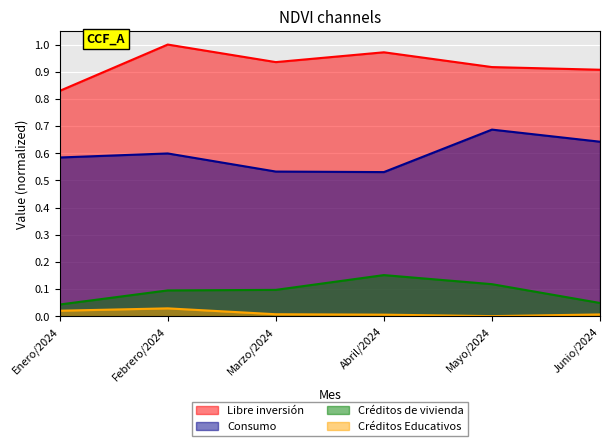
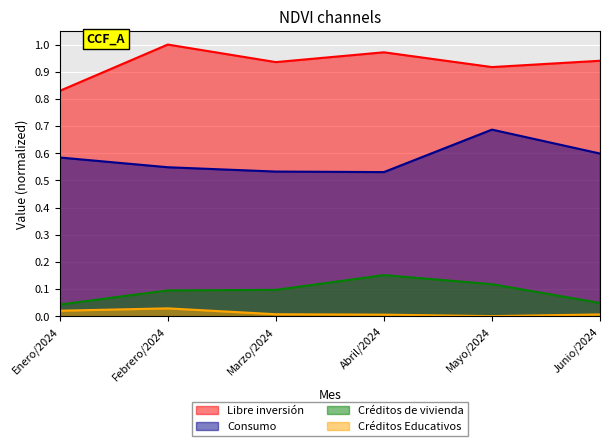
  {
    "Libre inversión": {
      "Enero/2024": 0.83,
      "Febrero/2024": 1.00,
      "Marzo/2024": 0.94,
      "Abril/2024": 0.97,
      "Mayo/2024": 0.92,
-     "Junio/2024": 0.91
+     "Junio/2024": 0.94
    },
    "Consumo": {
      "Enero/2024": 0.58,
-     "Febrero/2024": 0.60,
+     "Febrero/2024": 0.55,
      "Marzo/2024": 0.53,
      "Abril/2024": 0.53,
      "Mayo/2024": 0.69,
-     "Junio/2024": 0.64
+     "Junio/2024": 0.60
    },
    "Créditos de vivienda": {
      "Enero/2024": 0.04,
      "Febrero/2024": 0.09,
      "Marzo/2024": 0.10,
      "Abril/2024": 0.15,
      "Mayo/2024": 0.12,
      "Junio/2024": 0.05
    },
    "Créditos Educativos": {
      "Enero/2024": 0.02,
      "Febrero/2024": 0.03,
      "Marzo/2024": 0.01,
      "Abril/2024": 0.01,
      "Mayo/2024": 0.00,
      "Junio/2024": 0.01
    }
  }
